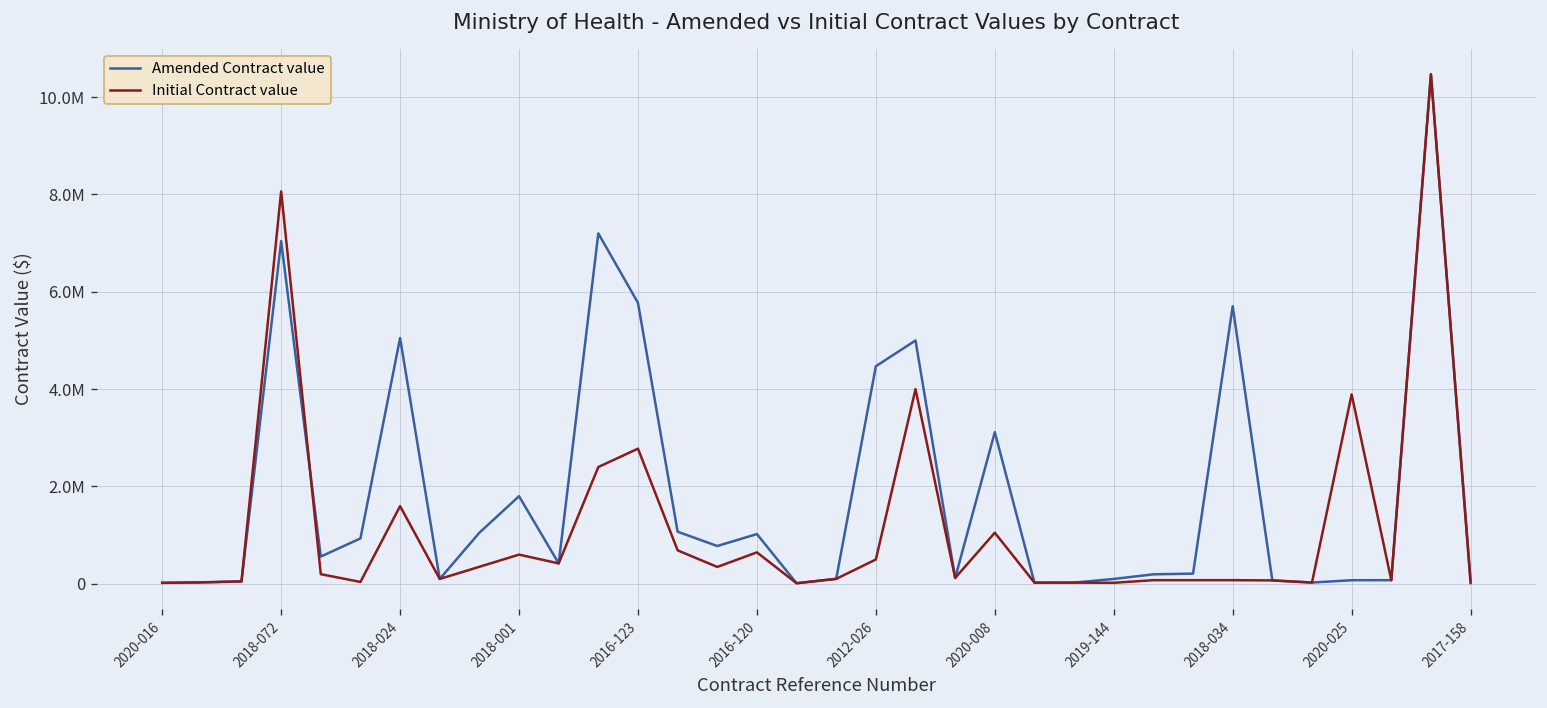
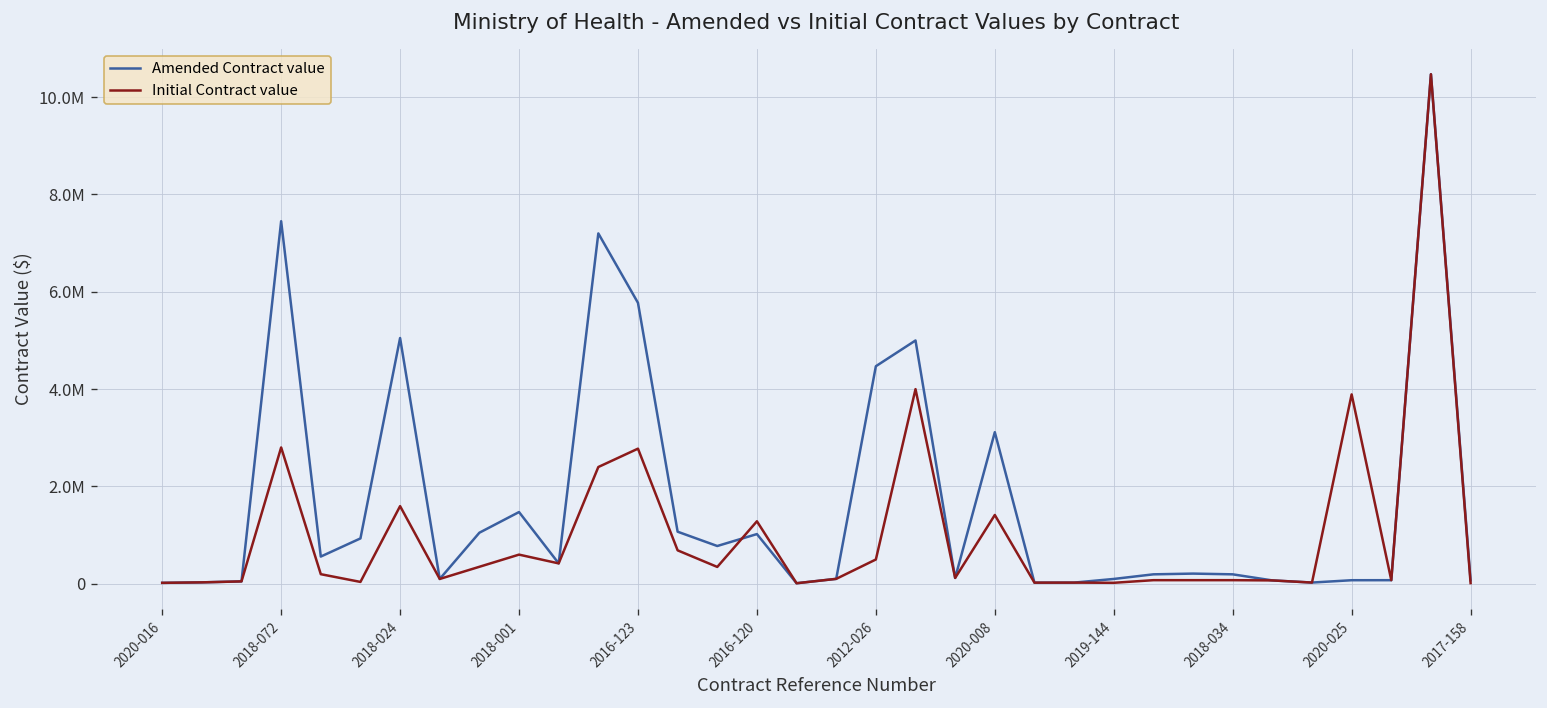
  {
    "Amended Contract value": {
-     "2018-072": 7000000,
+     "2018-072": 7500000,
      "2018-024": 5100000,
-     "2018-001": 1800000,
+     "2018-001": 1500000,
      "2016-123": 5800000,
      "2016-120": 1000000,
      "2012-026": 4500000,
      "2020-008": 3100000,
      "2019-144": 100000,
-     "2018-034": 5700000,
+     "2018-034": 200000,
      "2020-025": 100000
    },
    "Initial Contract value": {
-     "2018-072": 8100000,
+     "2018-072": 2800000,
      "2018-024": 1600000,
      "2018-001": 600000,
      "2016-123": 2800000,
-     "2016-120": 600000,
+     "2016-120": 1300000,
      "2012-026": 500000,
-     "2020-008": 1100000,
+     "2020-008": 1400000,
      "2019-144": 0,
      "2018-034": 100000,
      "2020-025": 3900000
    }
  }
